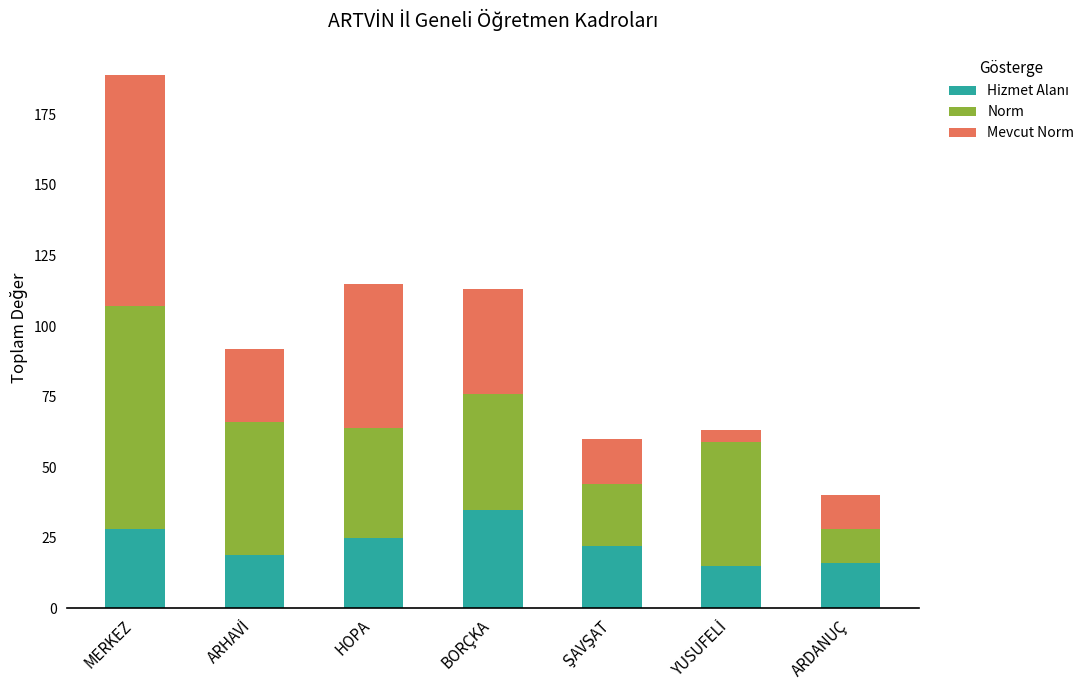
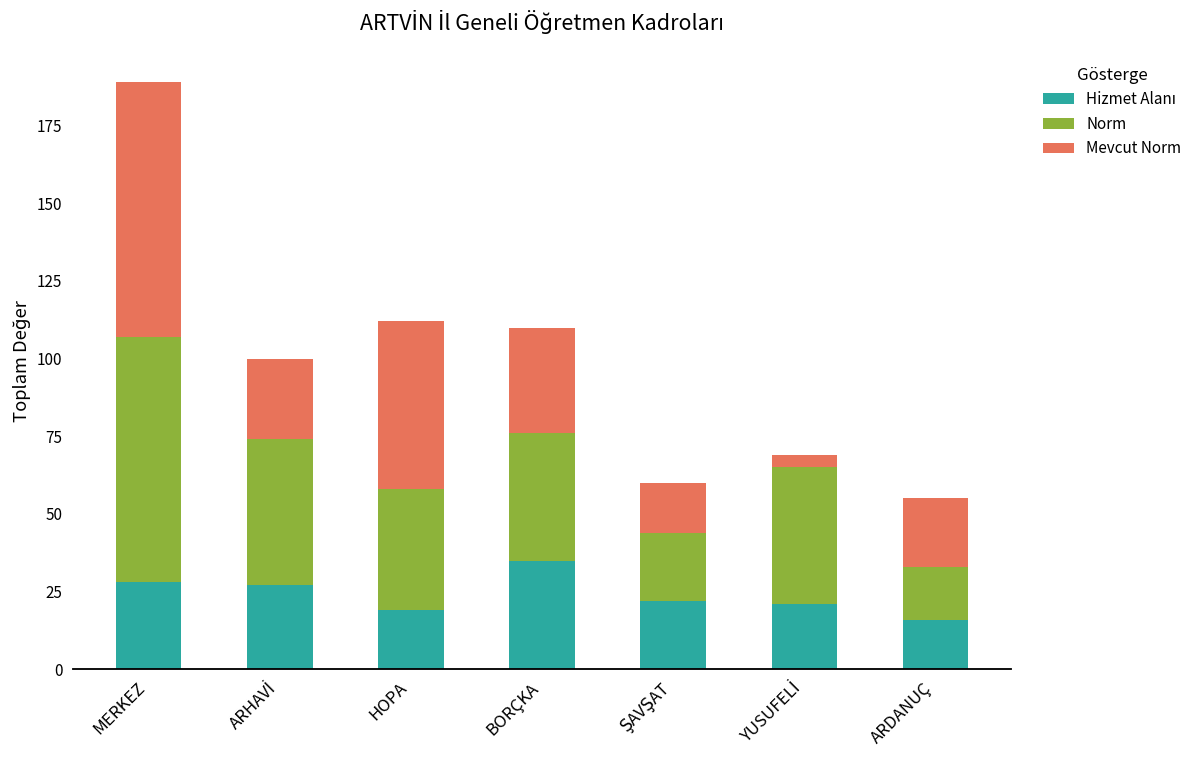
  {
    "Hizmet Alanı": {
      "MERKEZ": 28,
-     "ARHAVİ": 19,
-     "HOPA": 25,
+     "ARHAVİ": 27,
+     "HOPA": 19,
      "BORÇKA": 35,
      "ŞAVŞAT": 22,
-     "YUSUFELİ": 15,
+     "YUSUFELİ": 21,
      "ARDANUÇ": 16
    },
    "Norm": {
      "MERKEZ": 79,
      "ARHAVİ": 47,
      "HOPA": 39,
      "BORÇKA": 41,
      "ŞAVŞAT": 22,
      "YUSUFELİ": 44,
-     "ARDANUÇ": 12
+     "ARDANUÇ": 17
    },
    "Mevcut Norm": {
      "MERKEZ": 82,
      "ARHAVİ": 26,
-     "HOPA": 51,
-     "BORÇKA": 37,
+     "HOPA": 54,
+     "BORÇKA": 34,
      "ŞAVŞAT": 16,
      "YUSUFELİ": 4,
-     "ARDANUÇ": 12
+     "ARDANUÇ": 22
    }
  }
